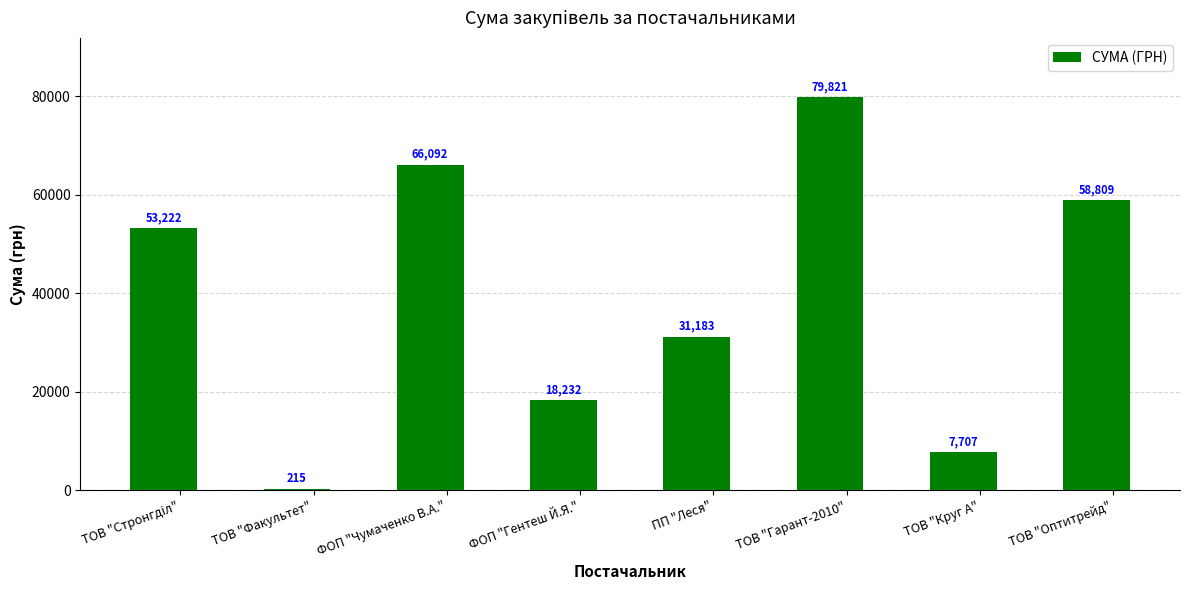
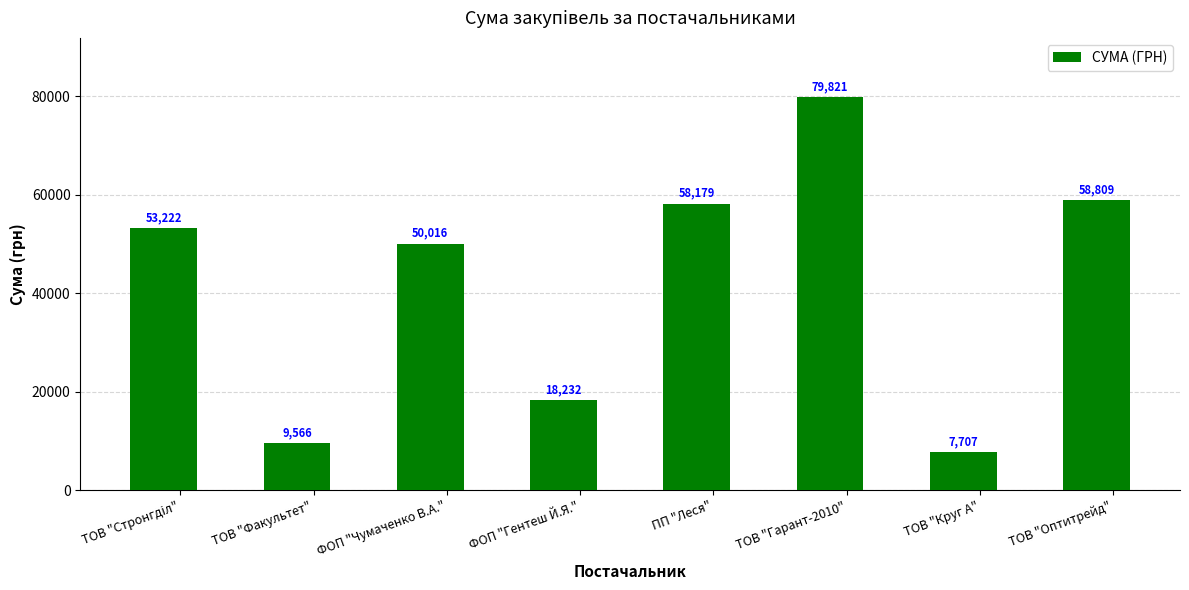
  {
    "ТОВ \"Стронгділ\"": "53,222",
-   "ТОВ \"Факультет\"": "215",
-   "ФОП \"Чумаченко В.А.\"": "66,092",
+   "ТОВ \"Факультет\"": "9,566",
+   "ФОП \"Чумаченко В.А.\"": "50,016",
    "ФОП \"Гентеш Й.Я.\"": "18,232",
-   "ПП \"Леся\"": "31,183",
+   "ПП \"Леся\"": "58,179",
    "ТОВ \"Гарант-2010\"": "79,821",
    "ТОВ \"Круг А\"": "7,707",
    "ТОВ \"Оптитрейд\"": "58,809"
  }
